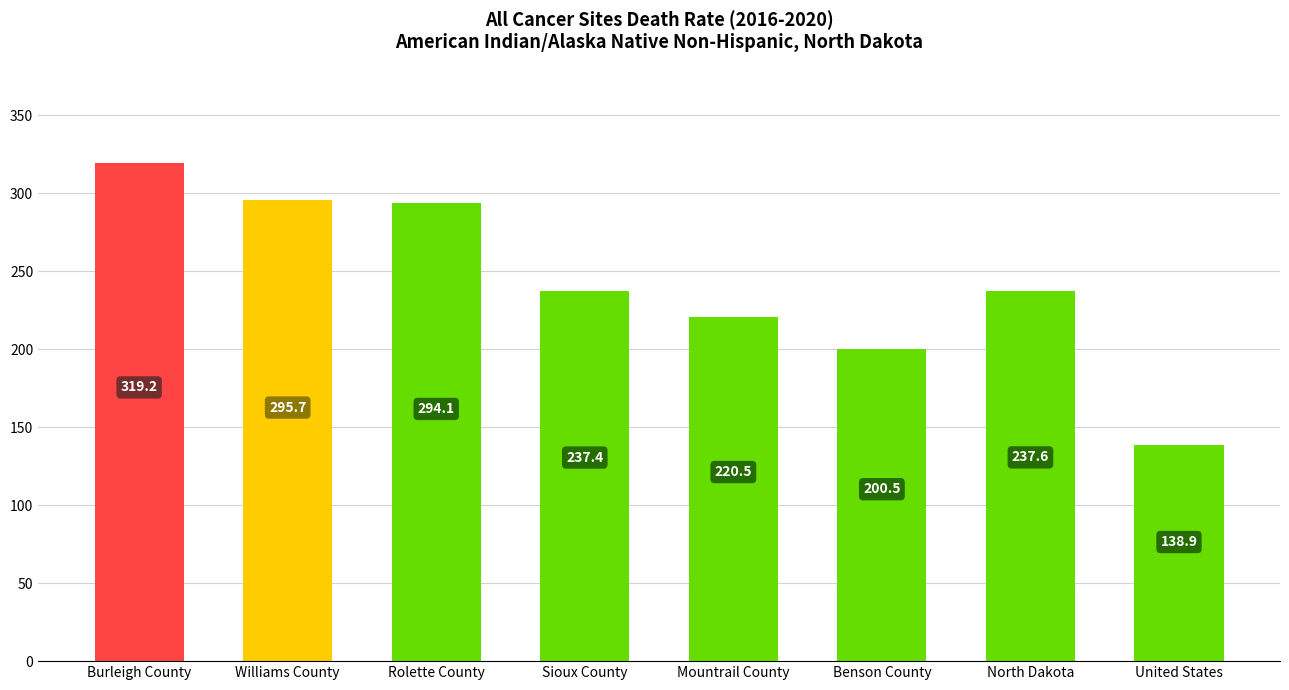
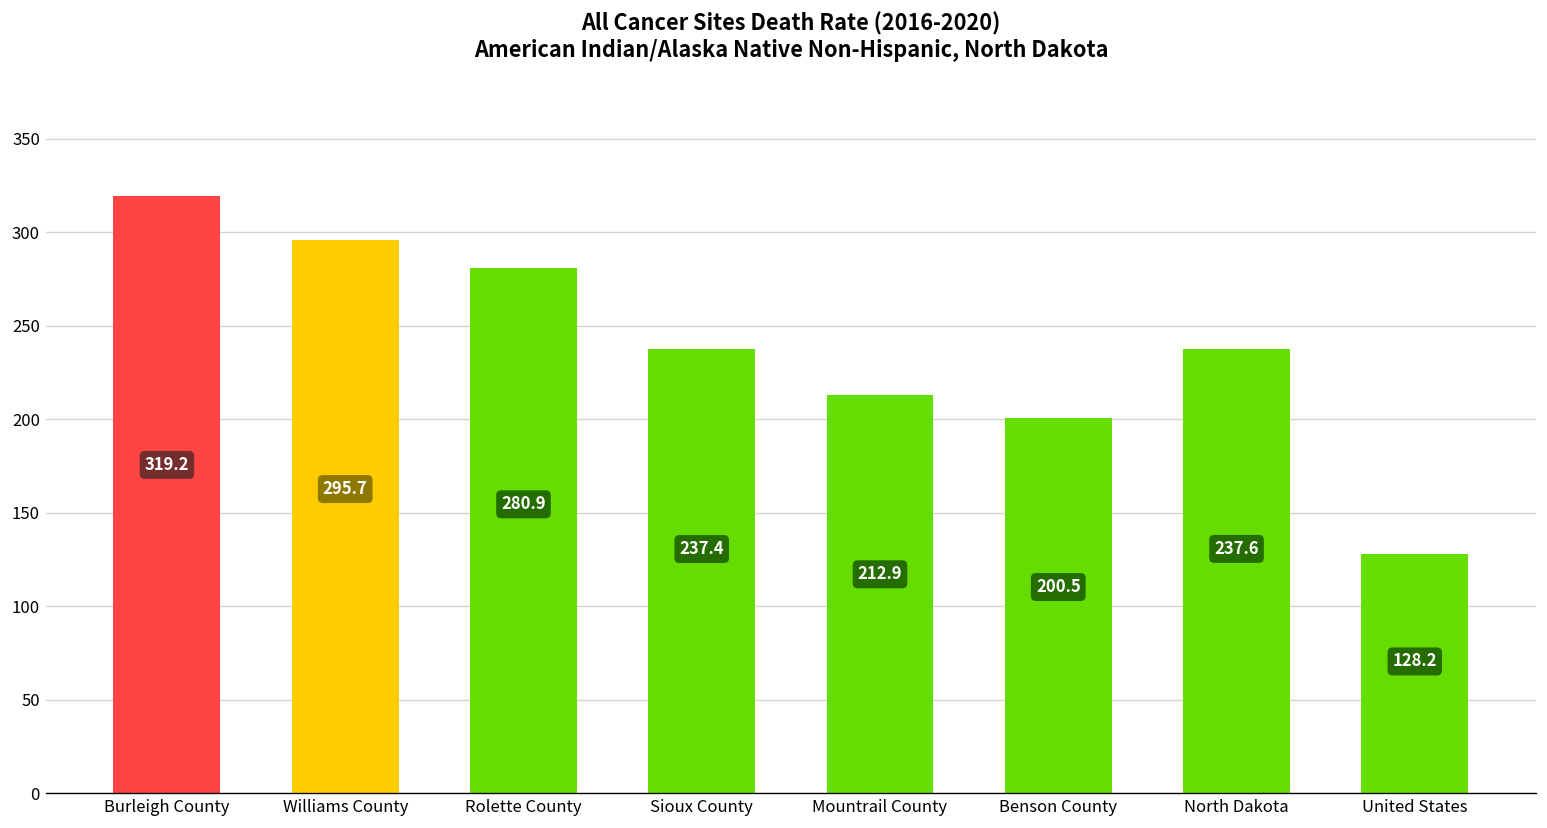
  {
-   "Rolette County": 294.1,
-   "Mountrail County": 220.5,
-   "United States": 138.9
+   "Rolette County": 280.9,
+   "Mountrail County": 212.9,
+   "United States": 128.2
  }
